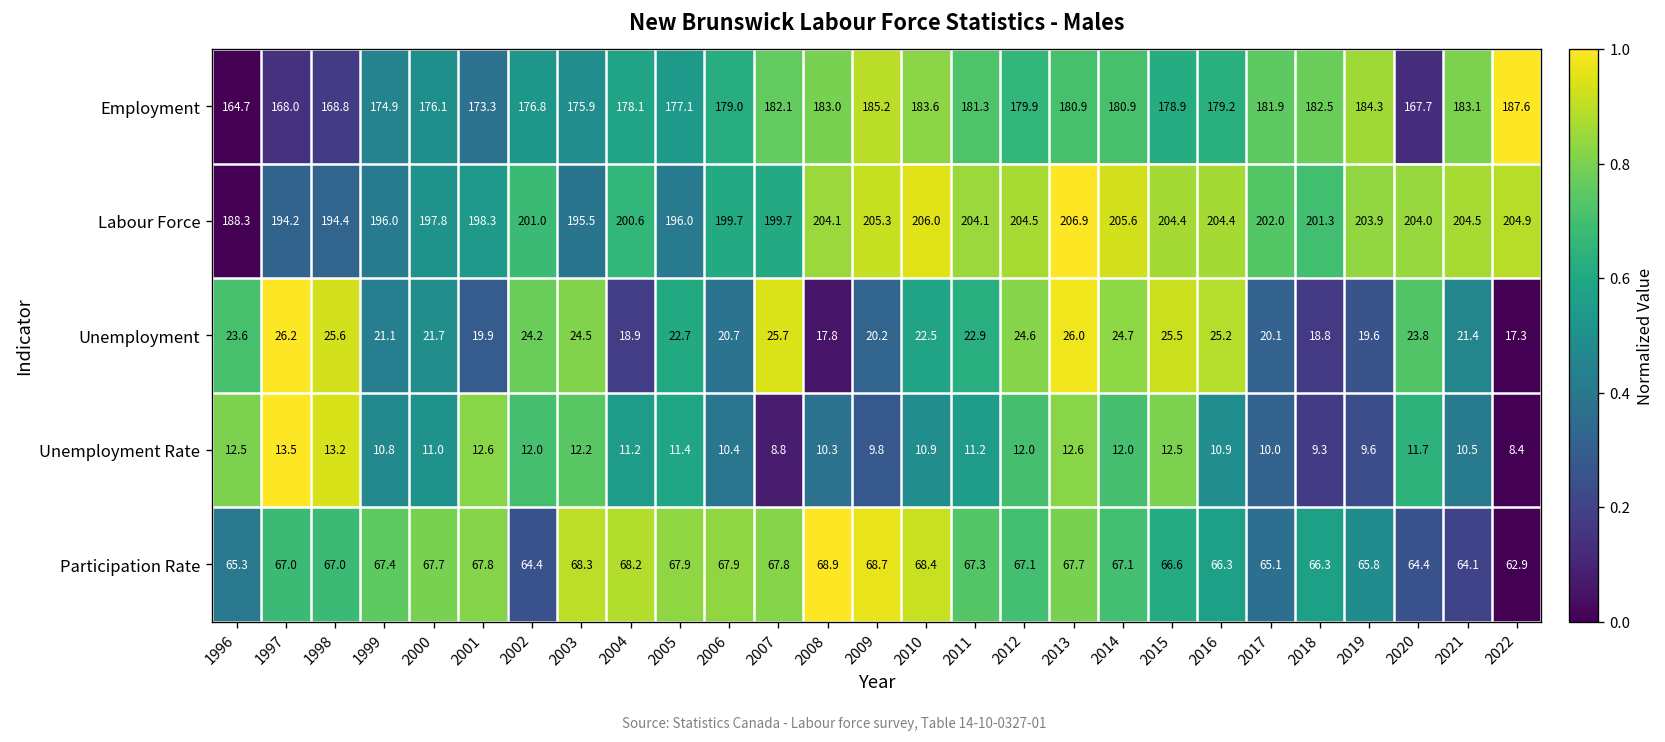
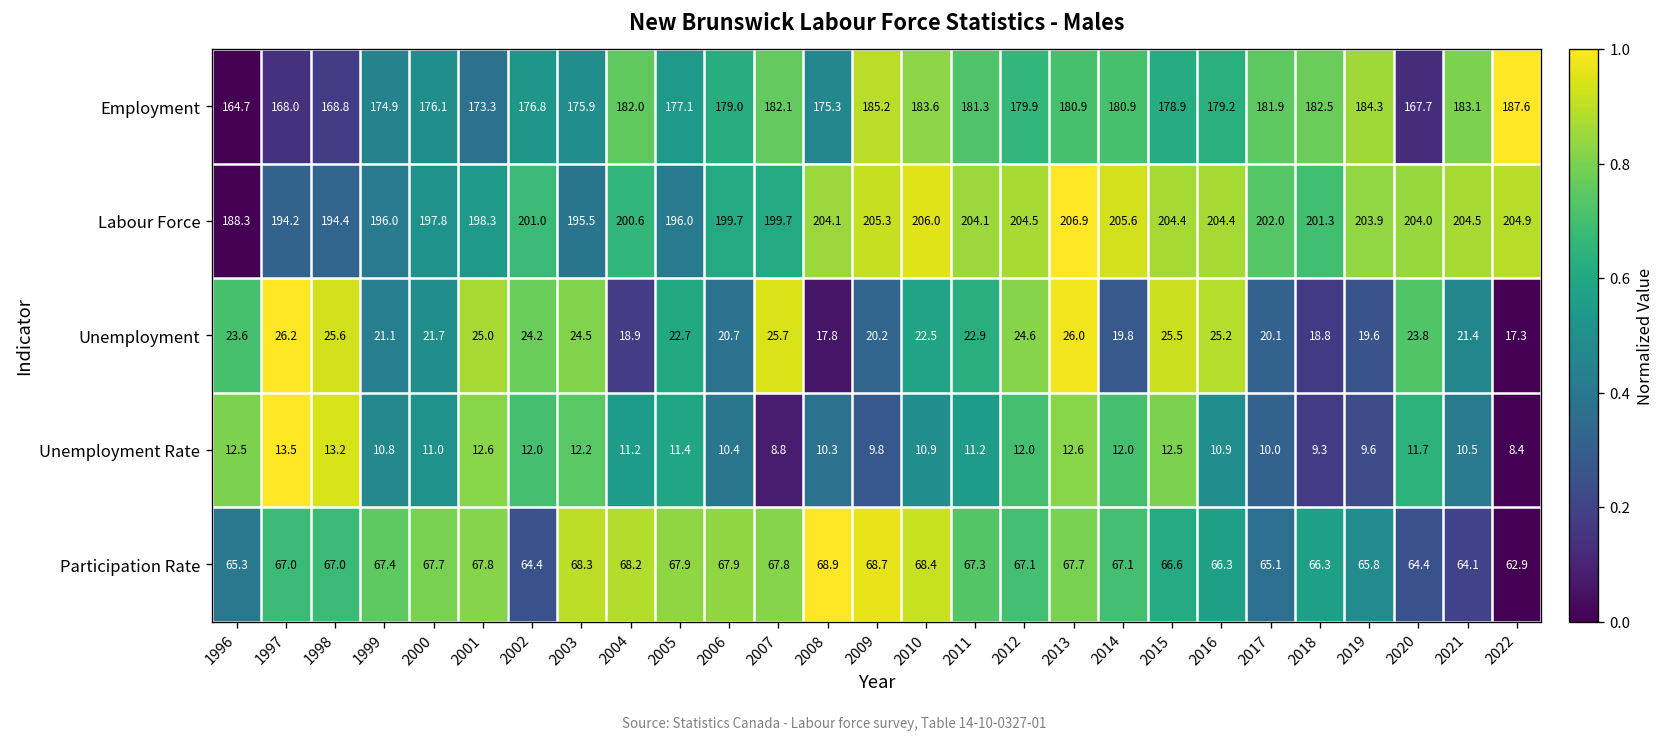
  {
    "Employment": {
      "1996": 164.7,
      "1997": 168.0,
      "1998": 168.8,
      "1999": 174.9,
      "2000": 176.1,
      "2001": 173.3,
      "2002": 176.8,
      "2003": 175.9,
-     "2004": 178.1,
+     "2004": 182.0,
      "2005": 177.1,
      "2006": 179.0,
      "2007": 182.1,
-     "2008": 183.0,
+     "2008": 175.3,
      "2009": 185.2,
      "2010": 183.6,
      "2011": 181.3,
      "2012": 179.9,
      "2013": 180.9,
      "2014": 180.9,
      "2015": 178.9,
      "2016": 179.2,
      "2017": 181.9,
      "2018": 182.5,
      "2019": 184.3,
      "2020": 167.7,
      "2021": 183.1,
      "2022": 187.6
    },
    "Labour Force": {
      "1996": 188.3,
      "1997": 194.2,
      "1998": 194.4,
      "1999": 196.0,
      "2000": 197.8,
      "2001": 198.3,
      "2002": 201.0,
      "2003": 195.5,
      "2004": 200.6,
      "2005": 196.0,
      "2006": 199.7,
      "2007": 199.7,
      "2008": 204.1,
      "2009": 205.3,
      "2010": 206.0,
      "2011": 204.1,
      "2012": 204.5,
      "2013": 206.9,
      "2014": 205.6,
      "2015": 204.4,
      "2016": 204.4,
      "2017": 202.0,
      "2018": 201.3,
      "2019": 203.9,
      "2020": 204.0,
      "2021": 204.5,
      "2022": 204.9
    },
    "Unemployment": {
      "1996": 23.6,
      "1997": 26.2,
      "1998": 25.6,
      "1999": 21.1,
      "2000": 21.7,
-     "2001": 19.9,
+     "2001": 25.0,
      "2002": 24.2,
      "2003": 24.5,
      "2004": 18.9,
      "2005": 22.7,
      "2006": 20.7,
      "2007": 25.7,
      "2008": 17.8,
      "2009": 20.2,
      "2010": 22.5,
      "2011": 22.9,
      "2012": 24.6,
      "2013": 26.0,
-     "2014": 24.7,
+     "2014": 19.8,
      "2015": 25.5,
      "2016": 25.2,
      "2017": 20.1,
      "2018": 18.8,
      "2019": 19.6,
      "2020": 23.8,
      "2021": 21.4,
      "2022": 17.3
    },
    "Unemployment Rate": {
      "1996": 12.5,
      "1997": 13.5,
      "1998": 13.2,
      "1999": 10.8,
      "2000": 11.0,
      "2001": 12.6,
      "2002": 12.0,
      "2003": 12.2,
      "2004": 11.2,
      "2005": 11.4,
      "2006": 10.4,
      "2007": 8.8,
      "2008": 10.3,
      "2009": 9.8,
      "2010": 10.9,
      "2011": 11.2,
      "2012": 12.0,
      "2013": 12.6,
      "2014": 12.0,
      "2015": 12.5,
      "2016": 10.9,
      "2017": 10.0,
      "2018": 9.3,
      "2019": 9.6,
      "2020": 11.7,
      "2021": 10.5,
      "2022": 8.4
    },
    "Participation Rate": {
      "1996": 65.3,
      "1997": 67.0,
      "1998": 67.0,
      "1999": 67.4,
      "2000": 67.7,
      "2001": 67.8,
      "2002": 64.4,
      "2003": 68.3,
      "2004": 68.2,
      "2005": 67.9,
      "2006": 67.9,
      "2007": 67.8,
      "2008": 68.9,
      "2009": 68.7,
      "2010": 68.4,
      "2011": 67.3,
      "2012": 67.1,
      "2013": 67.7,
      "2014": 67.1,
      "2015": 66.6,
      "2016": 66.3,
      "2017": 65.1,
      "2018": 66.3,
      "2019": 65.8,
      "2020": 64.4,
      "2021": 64.1,
      "2022": 62.9
    }
  }
